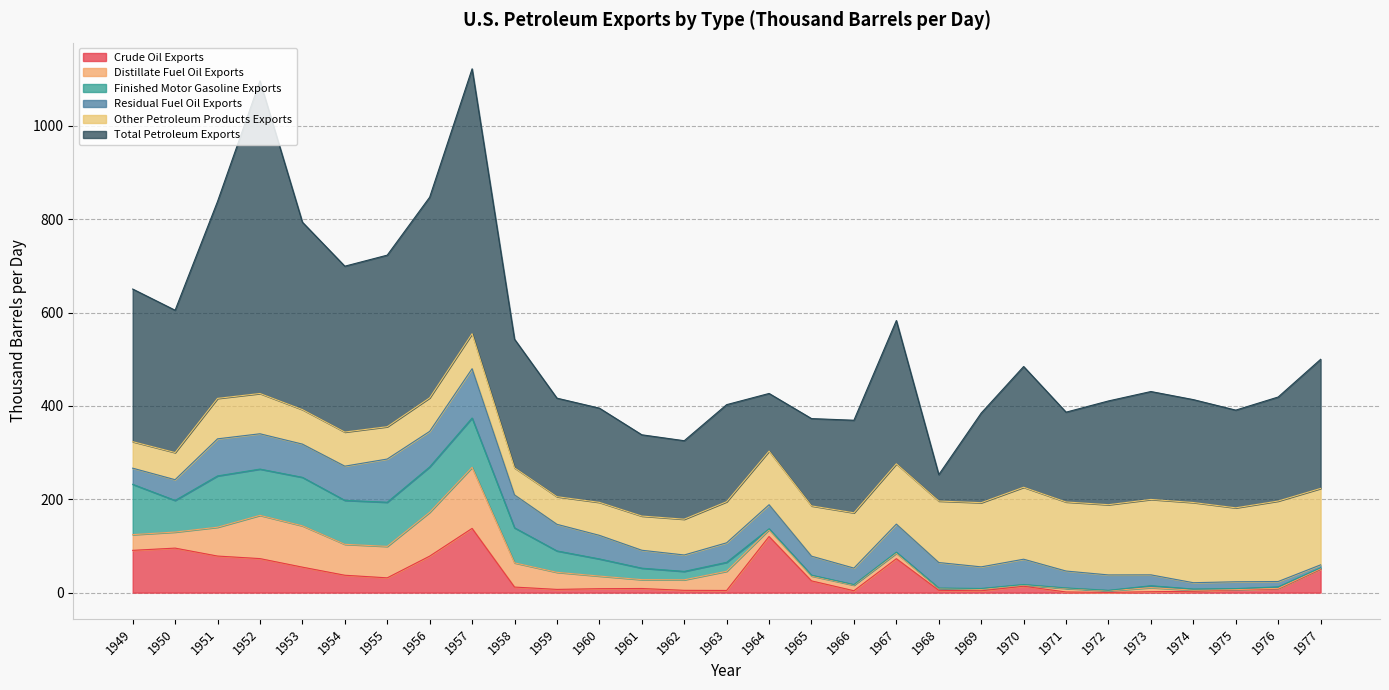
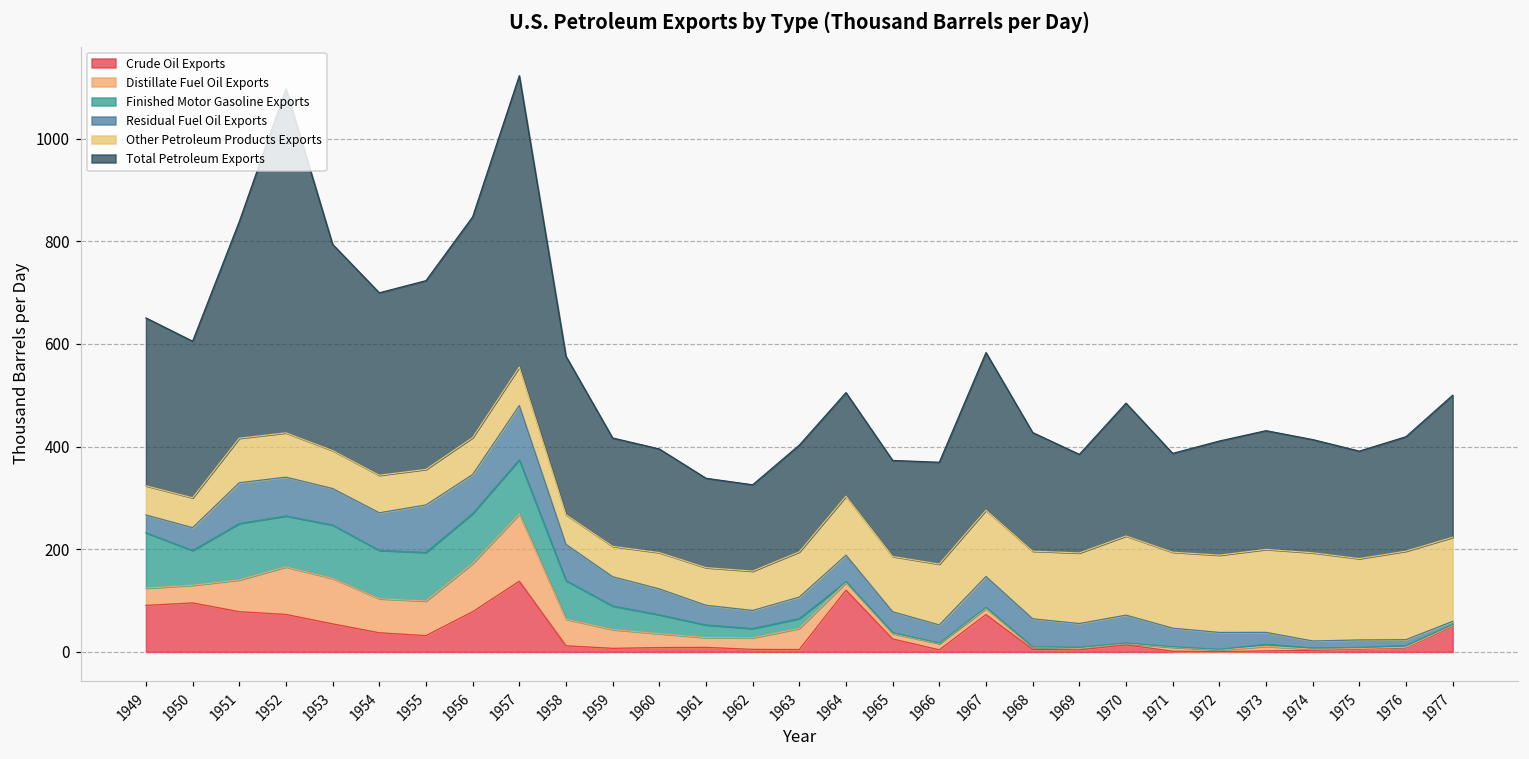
  {
    "Crude Oil Exports": {
      "1949": 90,
      "1950": 100,
      "1951": 80,
      "1952": 70,
      "1953": 50,
      "1954": 40,
      "1955": 30,
      "1956": 80,
      "1957": 140,
      "1958": 10,
      "1959": 10,
      "1960": 10,
      "1961": 10,
      "1962": 0,
      "1963": 0,
      "1964": 120,
      "1965": 30,
      "1966": 0,
      "1967": 70,
      "1971": 0,
      "1973": 0
    },
    "Total Petroleum Exports": {
      "1949": 330,
      "1950": 300,
      "1951": 420,
      "1953": 400,
      "1954": 360,
      "1955": 370,
      "1956": 430,
      "1957": 570,
-     "1958": 280,
+     "1958": 310,
      "1959": 210,
      "1960": 200,
      "1961": 170,
      "1962": 170,
      "1963": 210,
-     "1964": 120,
+     "1964": 200,
      "1965": 190,
      "1966": 200,
      "1967": 310,
-     "1968": 60,
+     "1968": 230,
      "1969": 190,
      "1970": 260,
      "1971": 190,
      "1972": 220,
      "1973": 230,
      "1974": 220,
      "1975": 210,
      "1976": 220,
      "1977": 280
    }
  }
